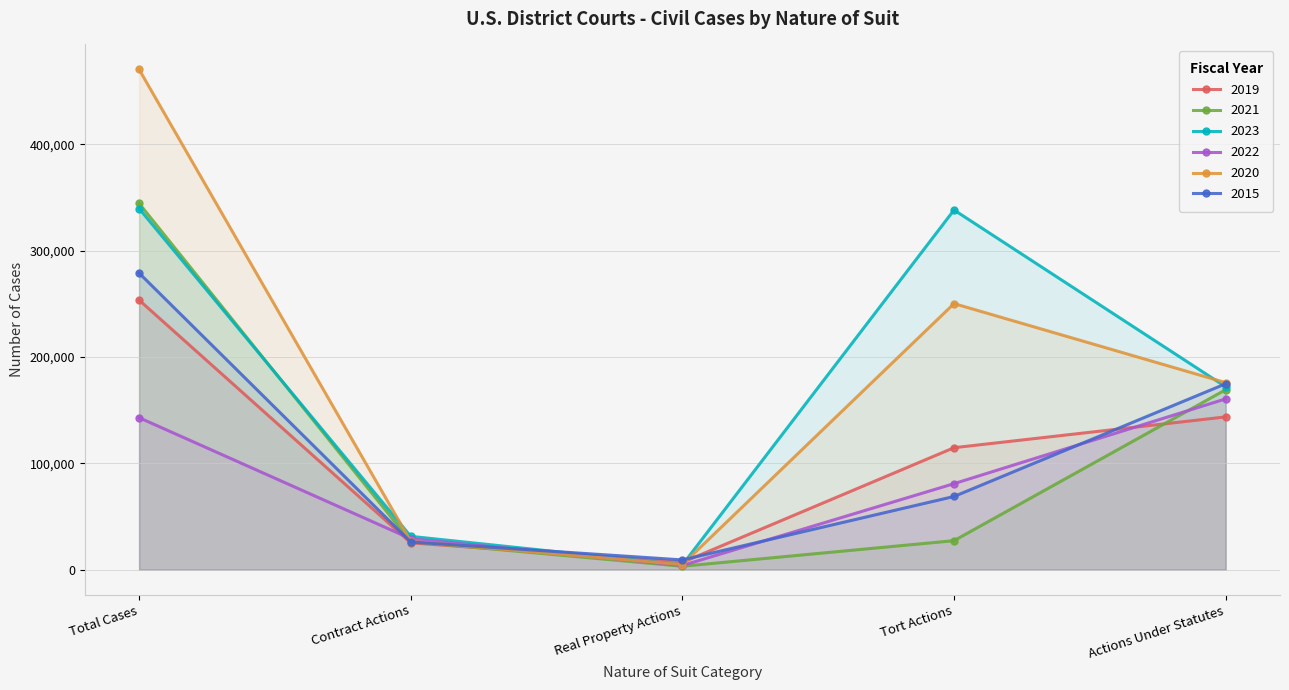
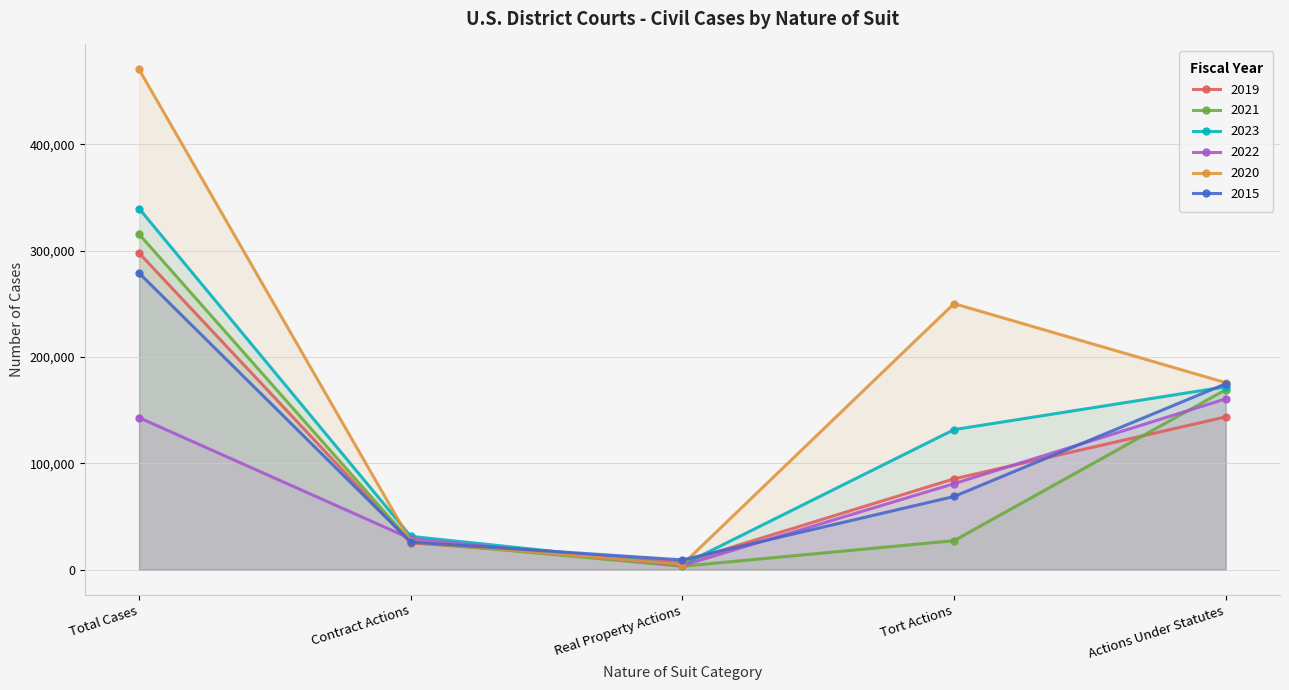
  {
    "2019": {
-     "Total Cases": "254,000",
-     "Tort Actions": "115,000",
+     "Total Cases": "298,000",
+     "Tort Actions": "85,000",
      "Actions Under Statutes": "144,000"
    },
    "2021": {
-     "Total Cases": "345,000",
+     "Total Cases": "316,000",
      "Tort Actions": "27,000",
      "Actions Under Statutes": "169,000"
    },
    "2023": {
      "Total Cases": "340,000",
-     "Tort Actions": "338,000",
+     "Tort Actions": "132,000",
      "Actions Under Statutes": "172,000"
    },
    "2022": {
      "Total Cases": "143,000",
      "Tort Actions": "81,000",
      "Actions Under Statutes": "161,000"
    },
    "2020": {
      "Total Cases": "471,000",
      "Tort Actions": "250,000"
    },
    "2015": {
      "Total Cases": "279,000",
      "Tort Actions": "69,000"
    }
  }
